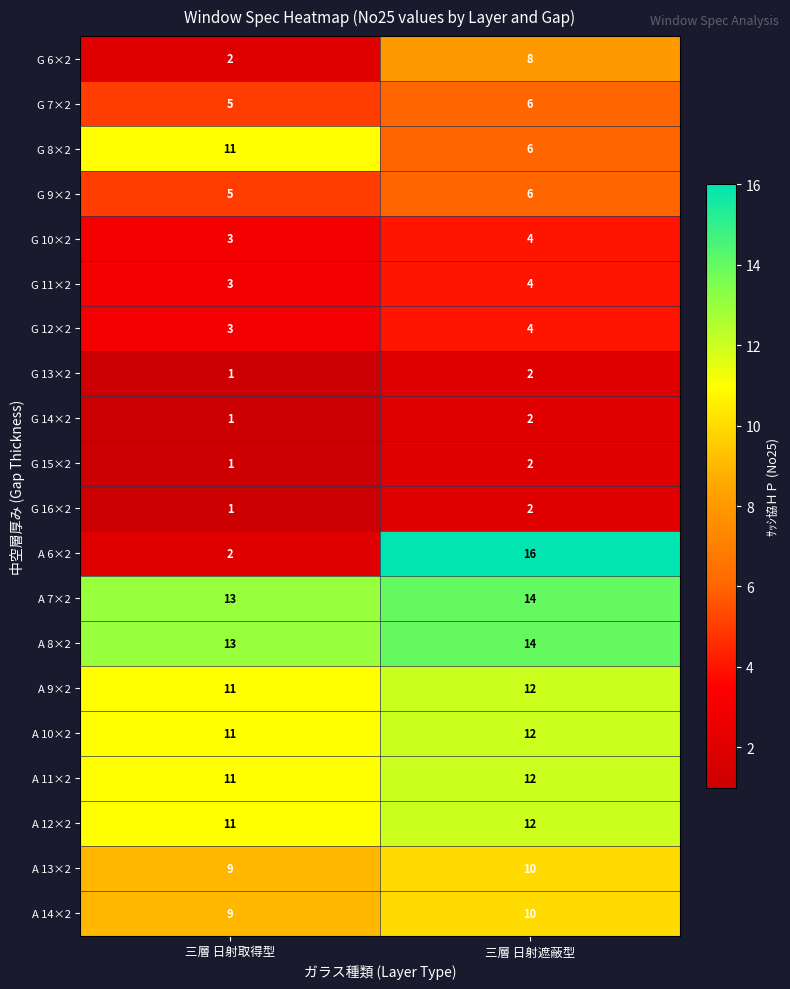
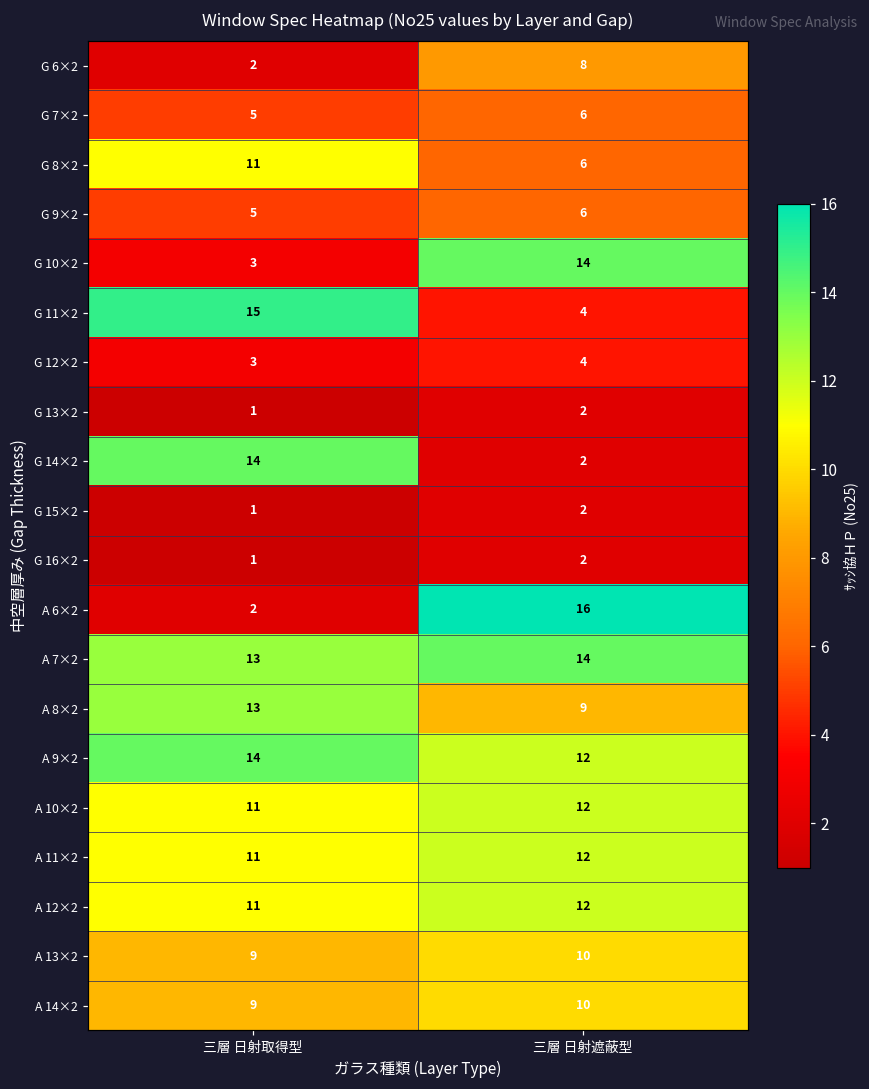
  {
    "G 6×2": {
      "三層 日射取得型": 2,
      "三層 日射遮蔽型": 8
    },
    "G 7×2": {
      "三層 日射取得型": 5,
      "三層 日射遮蔽型": 6
    },
    "G 8×2": {
      "三層 日射取得型": 11,
      "三層 日射遮蔽型": 6
    },
    "G 9×2": {
      "三層 日射取得型": 5,
      "三層 日射遮蔽型": 6
    },
    "G 10×2": {
      "三層 日射取得型": 3,
-     "三層 日射遮蔽型": 4
+     "三層 日射遮蔽型": 14
    },
    "G 11×2": {
-     "三層 日射取得型": 3,
+     "三層 日射取得型": 15,
      "三層 日射遮蔽型": 4
    },
    "G 12×2": {
      "三層 日射取得型": 3,
      "三層 日射遮蔽型": 4
    },
    "G 13×2": {
      "三層 日射取得型": 1,
      "三層 日射遮蔽型": 2
    },
    "G 14×2": {
-     "三層 日射取得型": 1,
+     "三層 日射取得型": 14,
      "三層 日射遮蔽型": 2
    },
    "G 15×2": {
      "三層 日射取得型": 1,
      "三層 日射遮蔽型": 2
    },
    "G 16×2": {
      "三層 日射取得型": 1,
      "三層 日射遮蔽型": 2
    },
    "A 6×2": {
      "三層 日射取得型": 2,
      "三層 日射遮蔽型": 16
    },
    "A 7×2": {
      "三層 日射取得型": 13,
      "三層 日射遮蔽型": 14
    },
    "A 8×2": {
      "三層 日射取得型": 13,
-     "三層 日射遮蔽型": 14
+     "三層 日射遮蔽型": 9
    },
    "A 9×2": {
-     "三層 日射取得型": 11,
+     "三層 日射取得型": 14,
      "三層 日射遮蔽型": 12
    },
    "A 10×2": {
      "三層 日射取得型": 11,
      "三層 日射遮蔽型": 12
    },
    "A 11×2": {
      "三層 日射取得型": 11,
      "三層 日射遮蔽型": 12
    },
    "A 12×2": {
      "三層 日射取得型": 11,
      "三層 日射遮蔽型": 12
    },
    "A 13×2": {
      "三層 日射取得型": 9,
      "三層 日射遮蔽型": 10
    },
    "A 14×2": {
      "三層 日射取得型": 9,
      "三層 日射遮蔽型": 10
    }
  }
